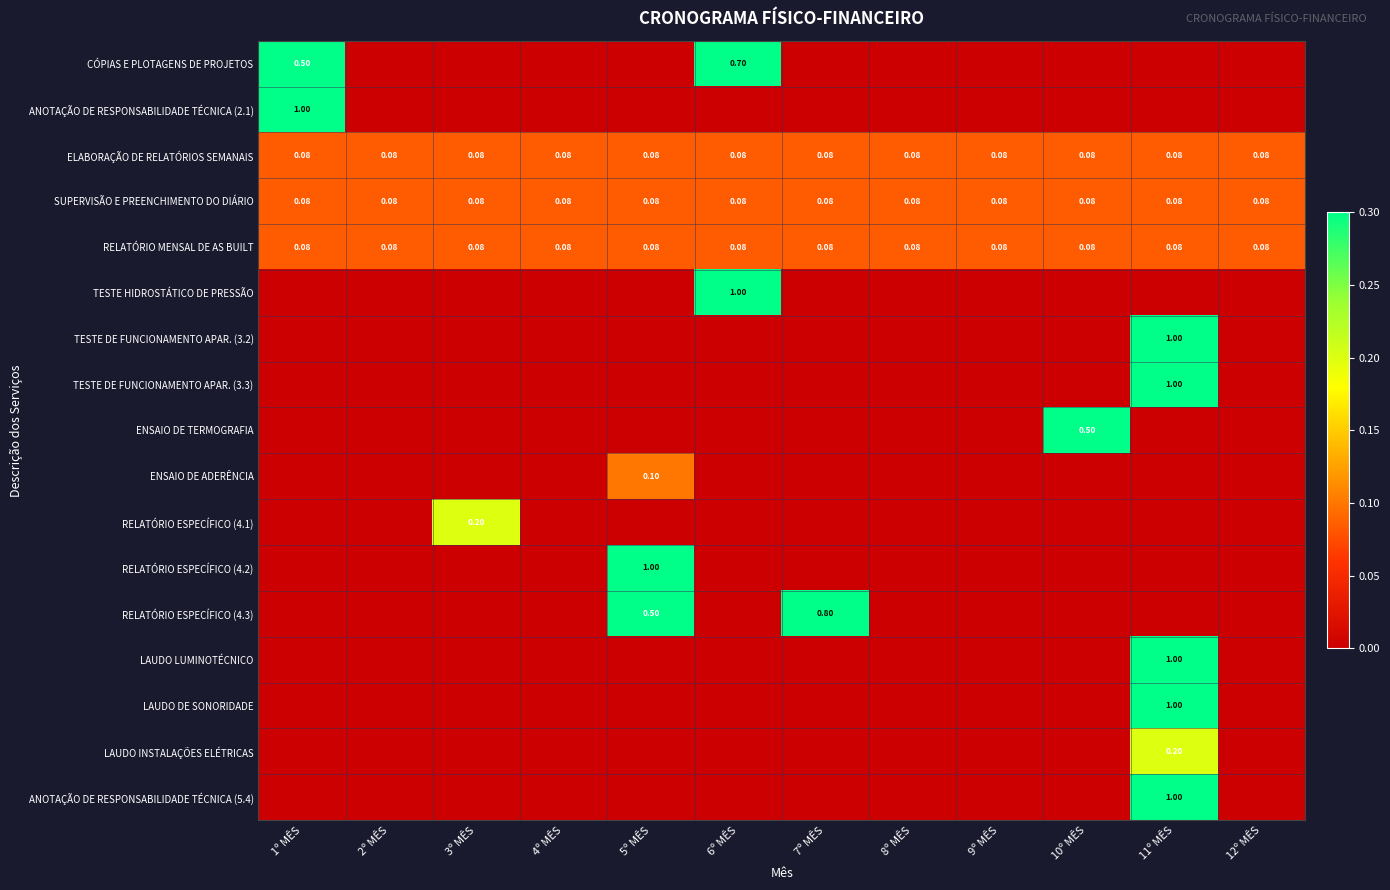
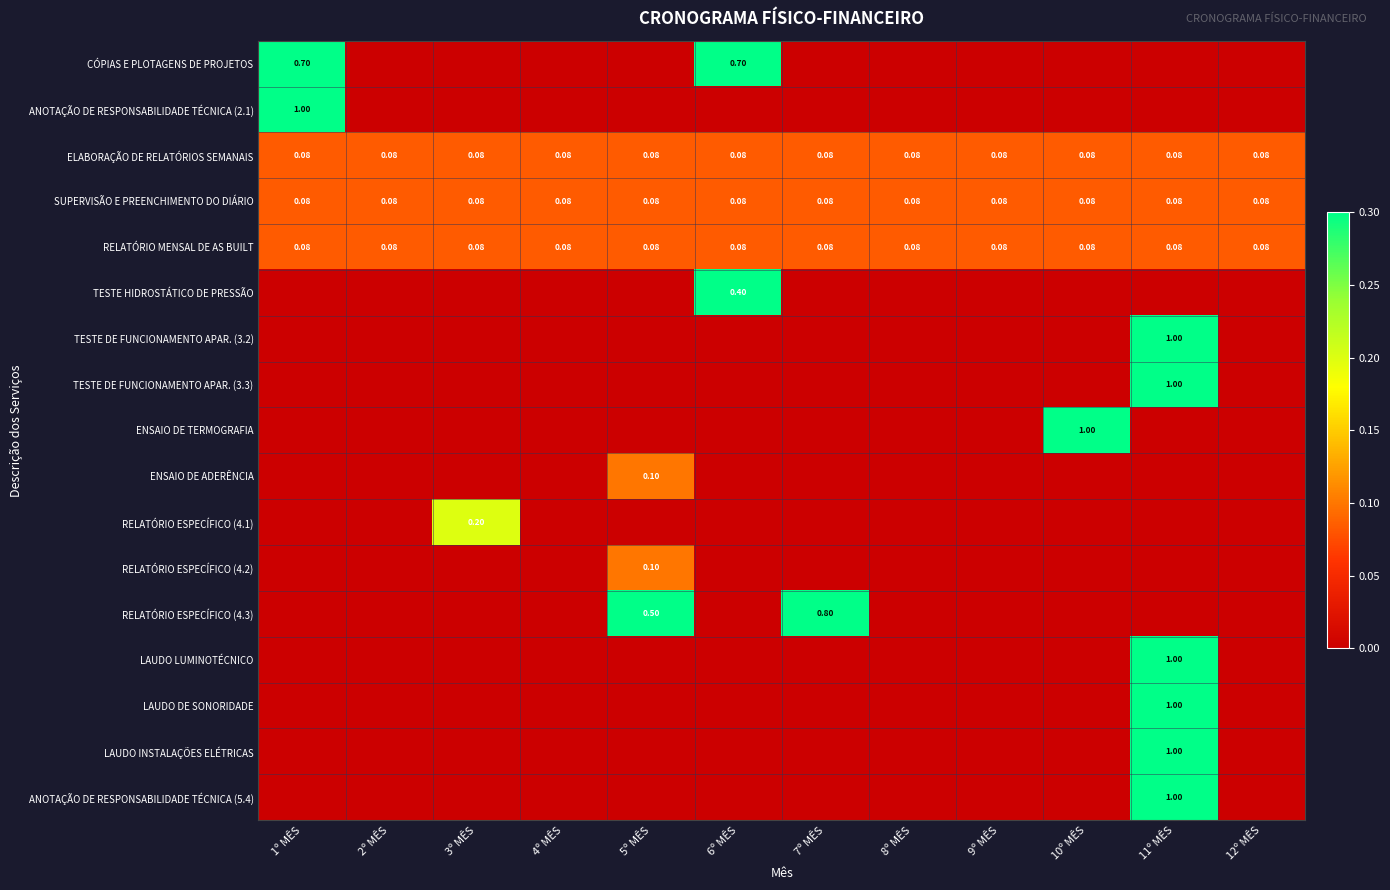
  {
    "CÓPIAS E PLOTAGENS DE PROJETOS": {
-     "1º MÊS": 0.50,
+     "1º MÊS": 0.70,
      "6º MÊS": 0.70
    },
    "ANOTAÇÃO DE RESPONSABILIDADE TÉCNICA (2.1)": {
      "1º MÊS": 1.00
    },
    "ELABORAÇÃO DE RELATÓRIOS SEMANAIS": {
      "1º MÊS": 0.08,
      "2º MÊS": 0.08,
      "3º MÊS": 0.08,
      "4º MÊS": 0.08,
      "5º MÊS": 0.08,
      "6º MÊS": 0.08,
      "7º MÊS": 0.08,
      "8º MÊS": 0.08,
      "9º MÊS": 0.08,
      "10º MÊS": 0.08,
      "11º MÊS": 0.08,
      "12º MÊS": 0.08
    },
    "SUPERVISÃO E PREENCHIMENTO DO DIÁRIO": {
      "1º MÊS": 0.08,
      "2º MÊS": 0.08,
      "3º MÊS": 0.08,
      "4º MÊS": 0.08,
      "5º MÊS": 0.08,
      "6º MÊS": 0.08,
      "7º MÊS": 0.08,
      "8º MÊS": 0.08,
      "9º MÊS": 0.08,
      "10º MÊS": 0.08,
      "11º MÊS": 0.08,
      "12º MÊS": 0.08
    },
    "RELATÓRIO MENSAL DE AS BUILT": {
      "1º MÊS": 0.08,
      "2º MÊS": 0.08,
      "3º MÊS": 0.08,
      "4º MÊS": 0.08,
      "5º MÊS": 0.08,
      "6º MÊS": 0.08,
      "7º MÊS": 0.08,
      "8º MÊS": 0.08,
      "9º MÊS": 0.08,
      "10º MÊS": 0.08,
      "11º MÊS": 0.08,
      "12º MÊS": 0.08
    },
    "TESTE HIDROSTÁTICO DE PRESSÃO": {
-     "6º MÊS": 1.00
+     "6º MÊS": 0.40
    },
    "TESTE DE FUNCIONAMENTO APAR. (3.2)": {
      "11º MÊS": 1.00
    },
    "TESTE DE FUNCIONAMENTO APAR. (3.3)": {
      "11º MÊS": 1.00
    },
    "ENSAIO DE TERMOGRAFIA": {
-     "10º MÊS": 0.50
+     "10º MÊS": 1.00
    },
    "ENSAIO DE ADERÊNCIA": {
      "5º MÊS": 0.10
    },
    "RELATÓRIO ESPECÍFICO (4.1)": {
      "3º MÊS": 0.20
    },
    "RELATÓRIO ESPECÍFICO (4.2)": {
-     "5º MÊS": 1.00
+     "5º MÊS": 0.10
    },
    "RELATÓRIO ESPECÍFICO (4.3)": {
      "5º MÊS": 0.50,
      "7º MÊS": 0.80
    },
    "LAUDO LUMINOTÉCNICO": {
      "11º MÊS": 1.00
    },
    "LAUDO DE SONORIDADE": {
      "11º MÊS": 1.00
    },
    "LAUDO INSTALAÇÕES ELÉTRICAS": {
-     "11º MÊS": 0.20
+     "11º MÊS": 1.00
    },
    "ANOTAÇÃO DE RESPONSABILIDADE TÉCNICA (5.4)": {
      "11º MÊS": 1.00
    }
  }
